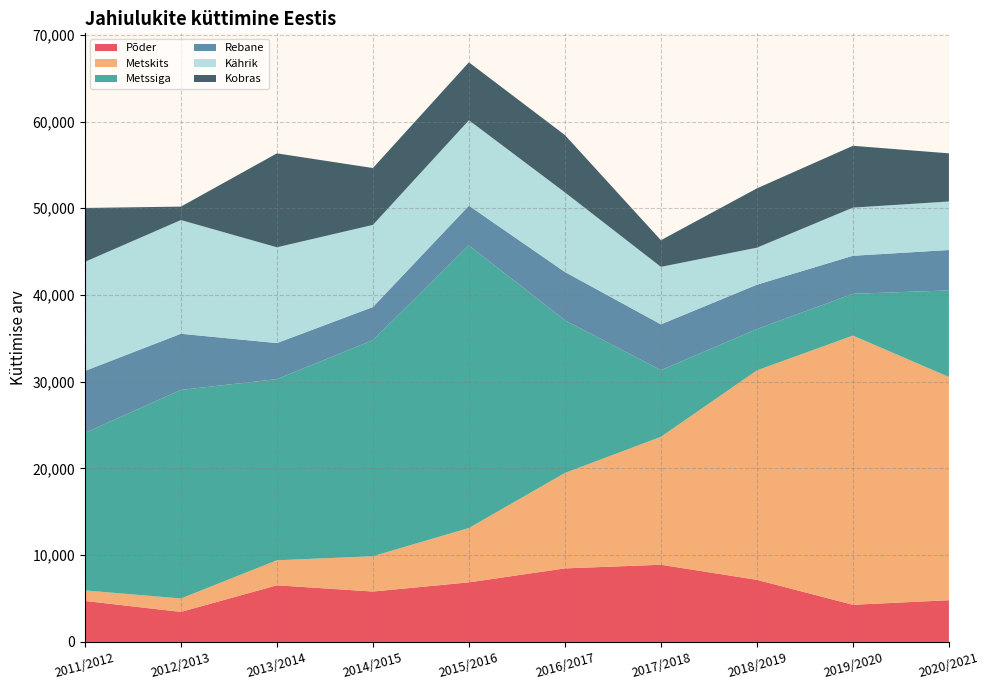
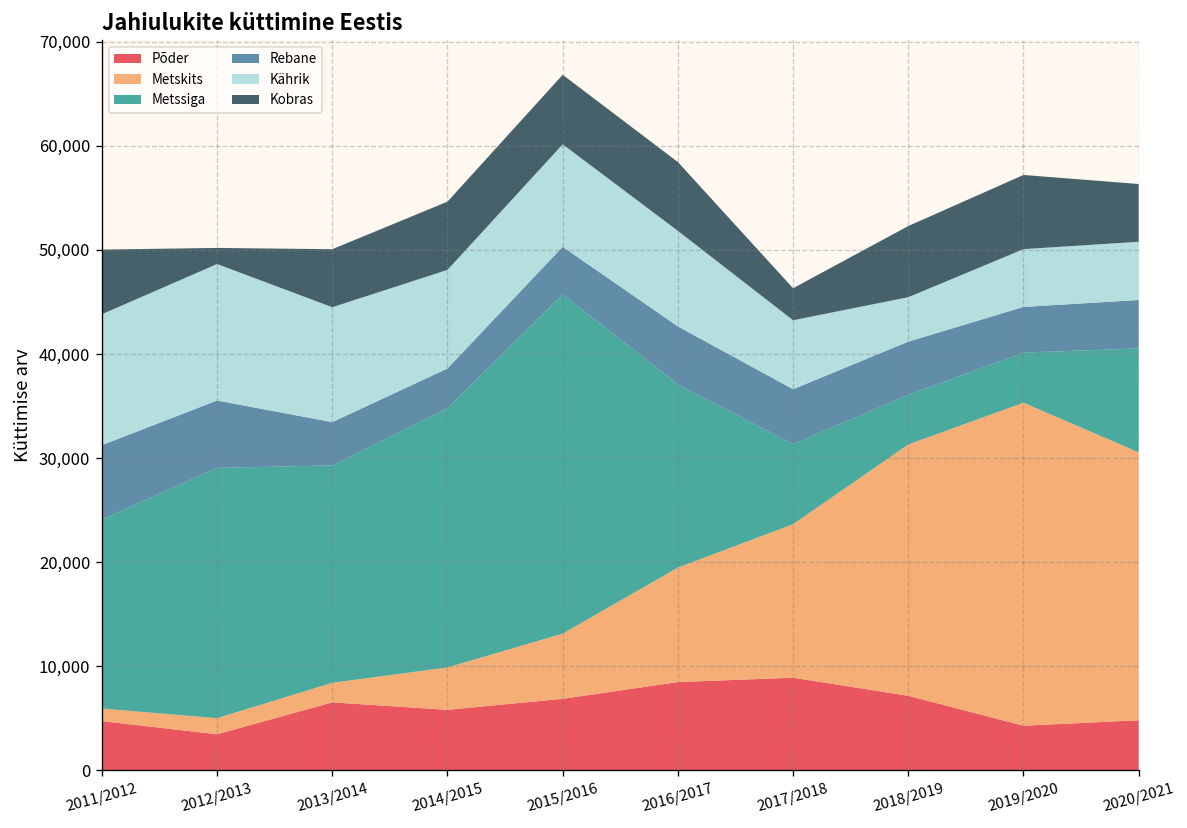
  {
    "Põder": {
      "2011/2012": "5,000",
      "2012/2013": "3,000",
      "2013/2014": "7,000",
      "2014/2015": "6,000",
      "2015/2016": "7,000",
      "2016/2017": "8,000",
      "2017/2018": "9,000",
      "2018/2019": "7,000",
      "2019/2020": "4,000",
      "2020/2021": "5,000"
    },
    "Metskits": {
      "2011/2012": "1,000",
      "2012/2013": "2,000",
-     "2013/2014": "3,000",
+     "2013/2014": "2,000",
      "2014/2015": "4,000",
      "2015/2016": "6,000",
      "2016/2017": "11,000",
      "2017/2018": "15,000",
      "2018/2019": "24,000",
      "2019/2020": "31,000",
      "2020/2021": "26,000"
    },
    "Kährik": {
      "2011/2012": "13,000",
      "2012/2013": "13,000",
      "2013/2014": "11,000",
      "2014/2015": "9,000",
      "2015/2016": "10,000",
      "2016/2017": "9,000",
      "2017/2018": "7,000",
      "2018/2019": "4,000",
      "2019/2020": "6,000",
      "2020/2021": "6,000"
    },
    "Kobras": {
      "2011/2012": "6,000",
      "2012/2013": "2,000",
-     "2013/2014": "11,000",
+     "2013/2014": "6,000",
      "2014/2015": "7,000",
      "2015/2016": "7,000",
      "2016/2017": "7,000",
      "2017/2018": "3,000",
      "2018/2019": "7,000",
      "2019/2020": "7,000",
      "2020/2021": "6,000"
    }
  }
